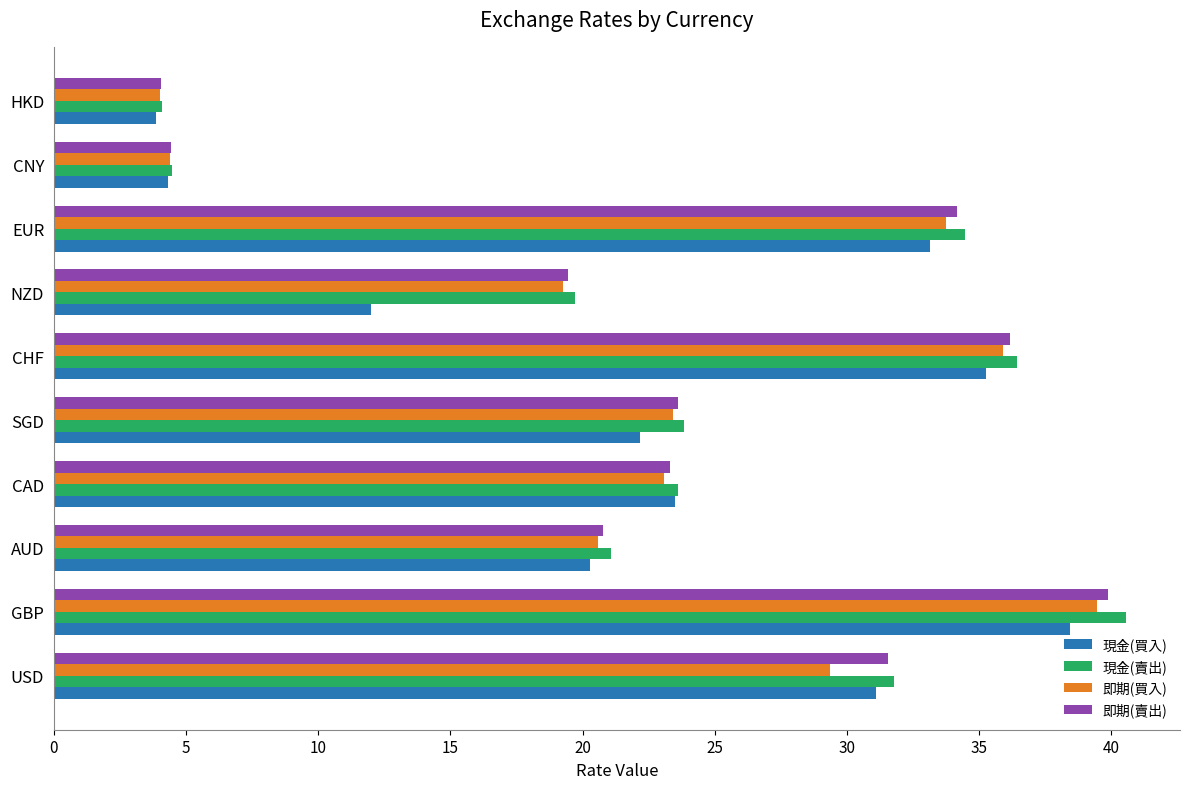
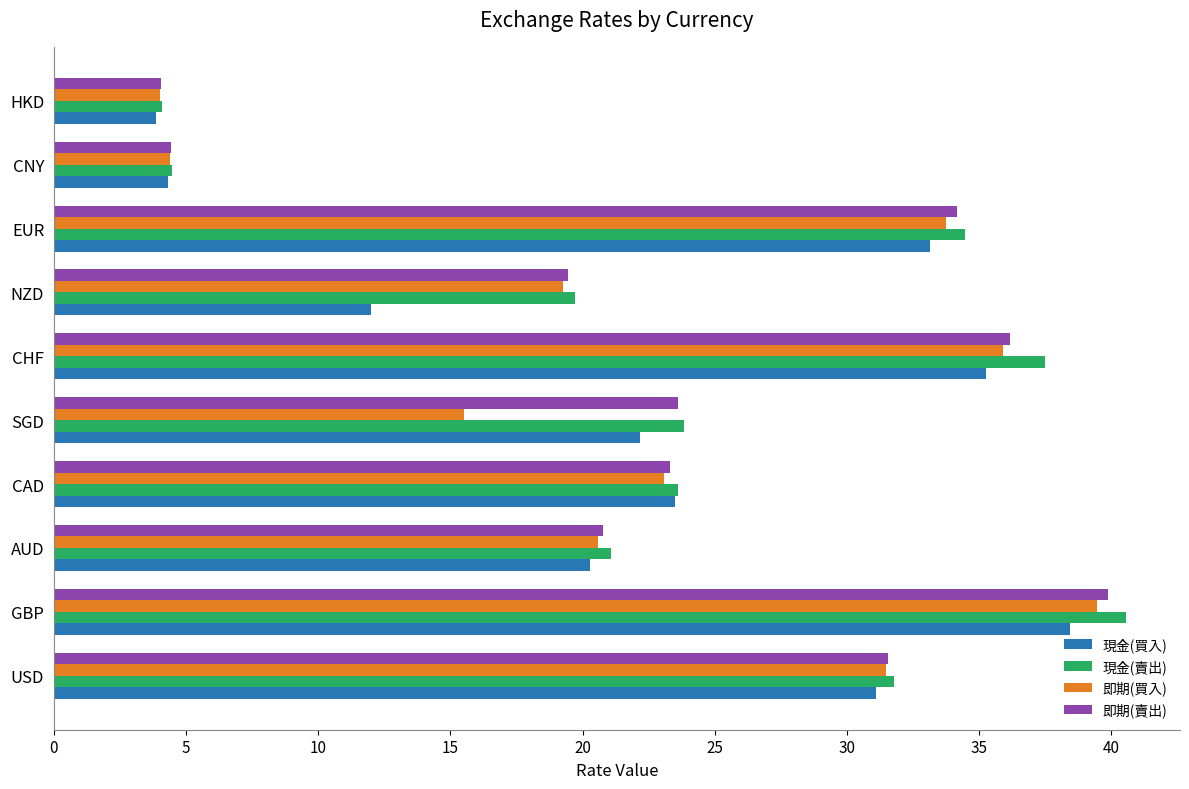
  {
    "現金(買入)": {
      "HKD": 3.9,
      "CNY": 4.3,
      "EUR": 33.2,
      "NZD": 12.0,
      "CHF": 35.3,
      "SGD": 22.2,
      "CAD": 23.5,
      "AUD": 20.3,
      "GBP": 38.5,
      "USD": 31.1
    },
    "現金(賣出)": {
      "HKD": 4.1,
      "CNY": 4.5,
      "EUR": 34.5,
      "NZD": 19.7,
-     "CHF": 36.5,
+     "CHF": 37.5,
      "SGD": 23.8,
      "CAD": 23.6,
      "AUD": 21.1,
      "GBP": 40.6,
      "USD": 31.8
    },
    "即期(買入)": {
      "HKD": 4.0,
      "CNY": 4.4,
      "EUR": 33.8,
      "NZD": 19.3,
      "CHF": 35.9,
-     "SGD": 23.4,
+     "SGD": 15.5,
      "CAD": 23.1,
      "AUD": 20.6,
      "GBP": 39.5,
-     "USD": 29.4
+     "USD": 31.5
    },
    "即期(賣出)": {
      "HKD": 4.1,
      "CNY": 4.4,
      "EUR": 34.2,
      "NZD": 19.5,
      "CHF": 36.2,
      "SGD": 23.6,
      "CAD": 23.3,
      "AUD": 20.8,
      "GBP": 39.9,
      "USD": 31.6
    }
  }
